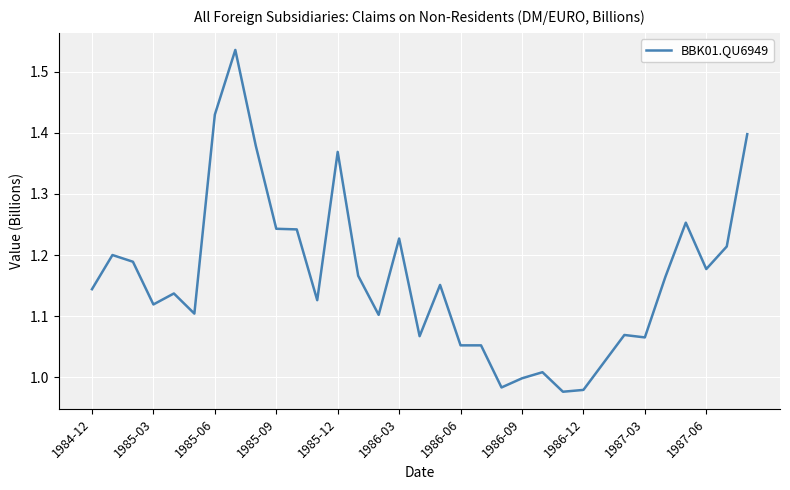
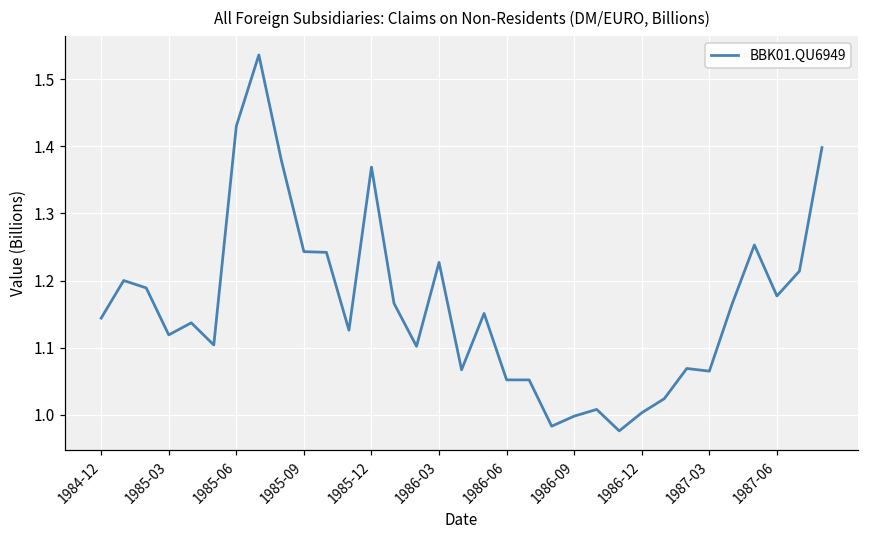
  {
    "1984-12": 1.14,
    "1985-03": 1.12,
    "1985-06": 1.43,
    "1985-09": 1.24,
    "1985-12": 1.37,
    "1986-03": 1.23,
    "1986-06": 1.05,
    "1986-09": 1.00,
-   "1986-12": 0.98,
+   "1986-12": 1.00,
    "1987-03": 1.07,
    "1987-06": 1.18
  }
